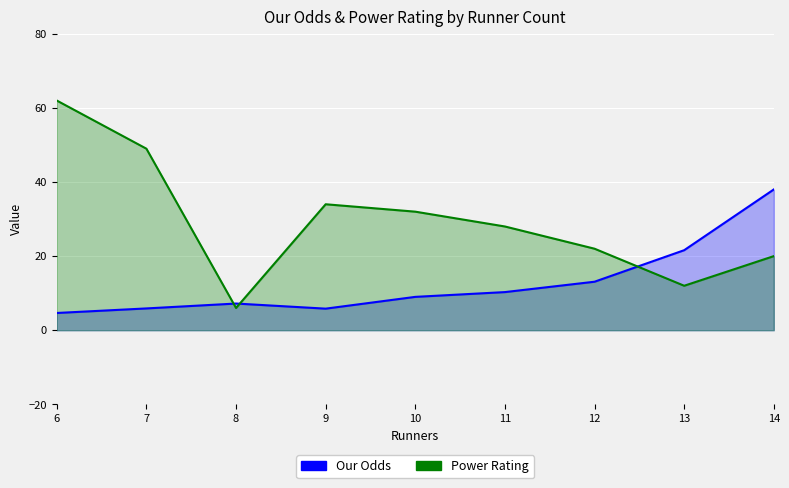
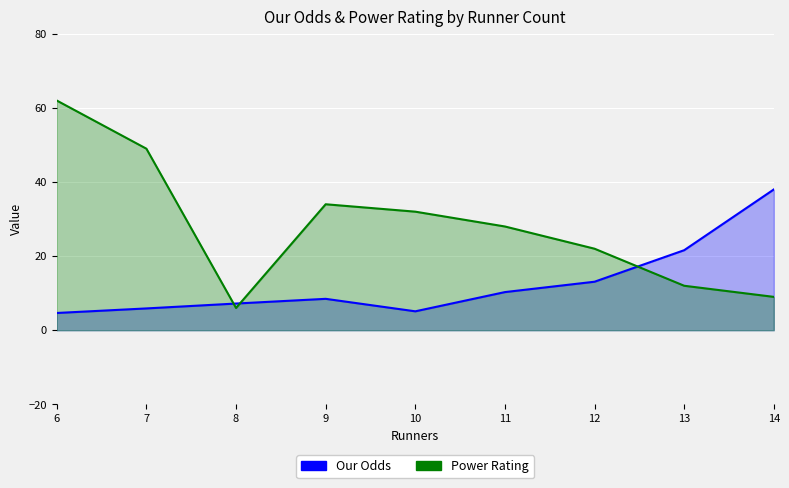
  {
    "Our Odds": {
      "6": 5,
      "7": 6,
      "8": 7,
-     "9": 6,
-     "10": 9,
+     "9": 8,
+     "10": 5,
      "11": 10,
      "12": 13,
      "13": 22,
      "14": 38
    },
    "Power Rating": {
      "6": 62,
      "7": 49,
      "8": 6,
      "9": 34,
      "10": 32,
      "11": 28,
      "12": 22,
      "13": 12,
-     "14": 20
+     "14": 9
    }
  }
